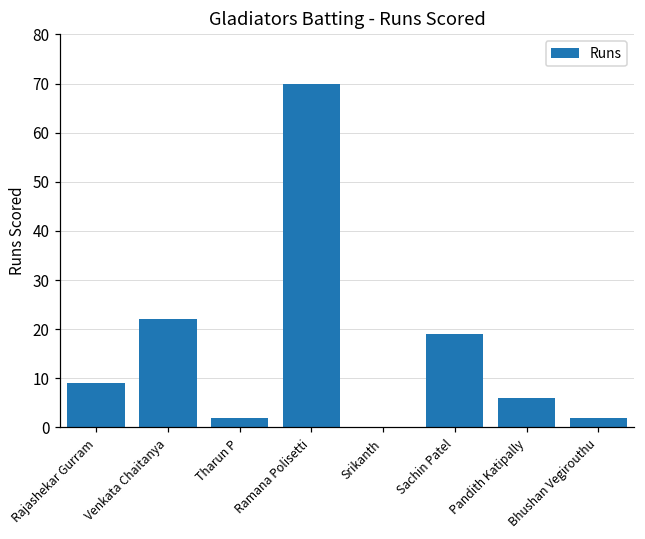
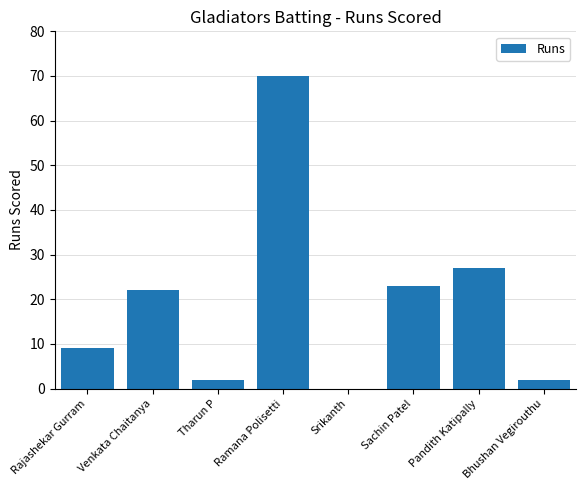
  {
    "Rajashekar Gurram": 9,
    "Venkata Chaitanya": 22,
    "Tharun P": 2,
    "Ramana Polisetti": 70,
    "Srikanth": 0,
-   "Sachin Patel": 19,
-   "Pandith Katipally": 6,
+   "Sachin Patel": 23,
+   "Pandith Katipally": 27,
    "Bhushan Vegirouthu": 2
  }
